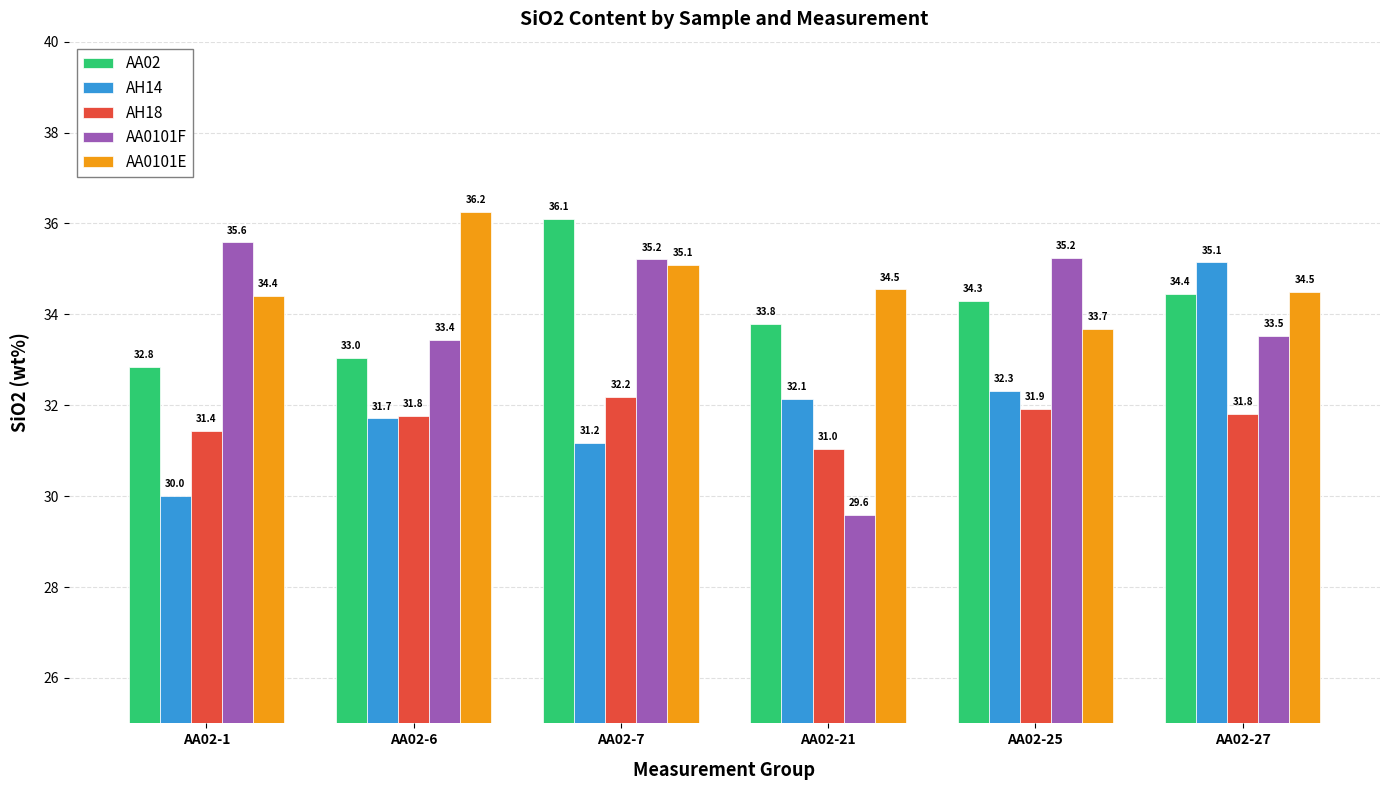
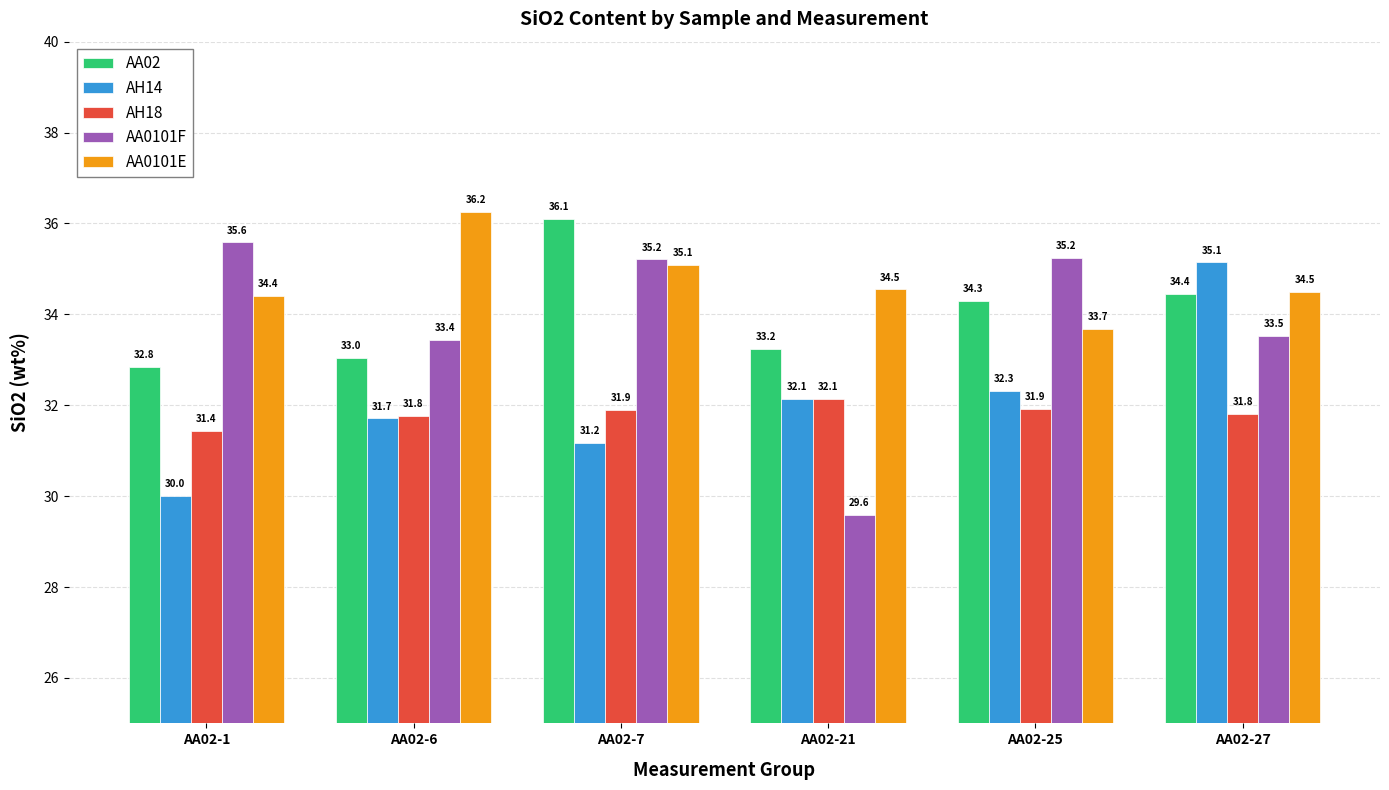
  {
    "AA02": {
      "AA02-1": 32.8,
      "AA02-6": 33.0,
      "AA02-7": 36.1,
-     "AA02-21": 33.8,
+     "AA02-21": 33.2,
      "AA02-25": 34.3,
      "AA02-27": 34.4
    },
    "AH14": {
      "AA02-1": 30.0,
      "AA02-6": 31.7,
      "AA02-7": 31.2,
      "AA02-21": 32.1,
      "AA02-25": 32.3,
      "AA02-27": 35.1
    },
    "AH18": {
      "AA02-1": 31.4,
      "AA02-6": 31.8,
-     "AA02-7": 32.2,
-     "AA02-21": 31.0,
+     "AA02-7": 31.9,
+     "AA02-21": 32.1,
      "AA02-25": 31.9,
      "AA02-27": 31.8
    },
    "AA0101F": {
      "AA02-1": 35.6,
      "AA02-6": 33.4,
      "AA02-7": 35.2,
      "AA02-21": 29.6,
      "AA02-25": 35.2,
      "AA02-27": 33.5
    },
    "AA0101E": {
      "AA02-1": 34.4,
      "AA02-6": 36.2,
      "AA02-7": 35.1,
      "AA02-21": 34.5,
      "AA02-25": 33.7,
      "AA02-27": 34.5
    }
  }
